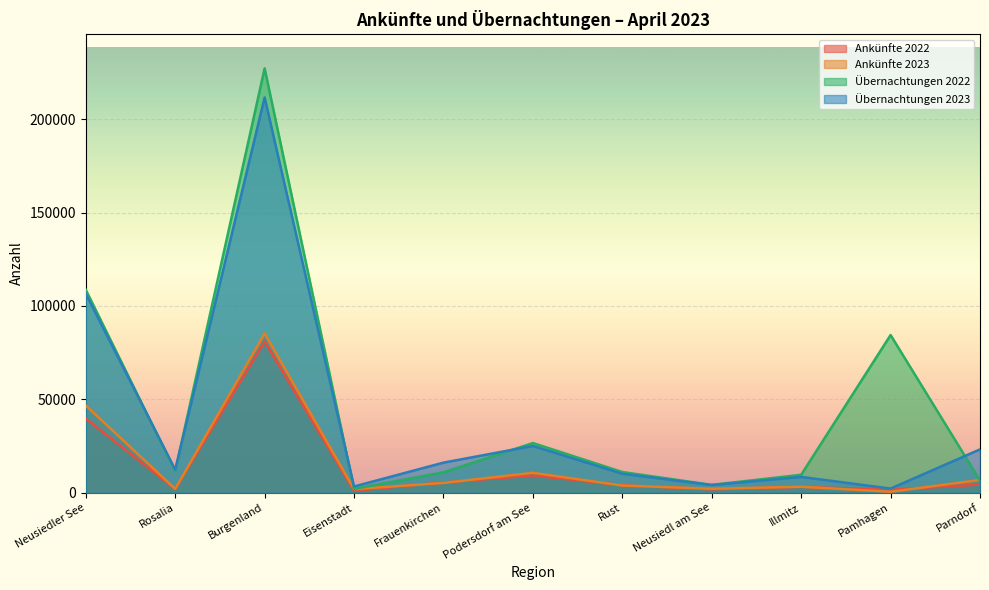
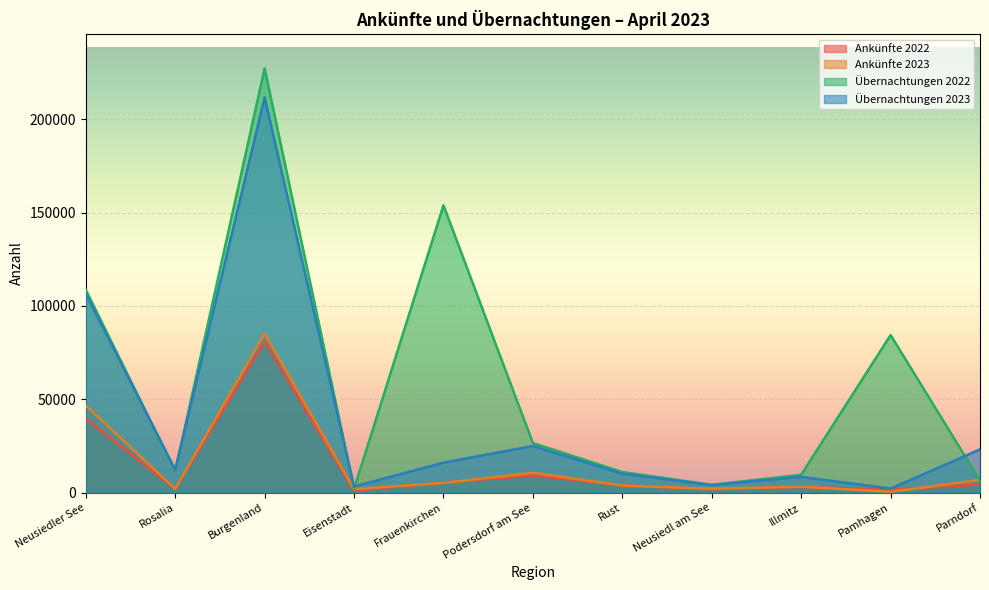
  {
    "Übernachtungen 2022": {
      "Neusiedler See": 109000,
      "Burgenland": 227000,
-     "Frauenkirchen": 11000,
+     "Frauenkirchen": 154000,
      "Podersdorf am See": 27000,
      "Pamhagen": 84000
    },
    "Übernachtungen 2023": {
      "Neusiedler See": 107000,
      "Burgenland": 212000,
      "Frauenkirchen": 16000,
      "Podersdorf am See": 25000,
      "Parndorf": 23000
    }
  }
